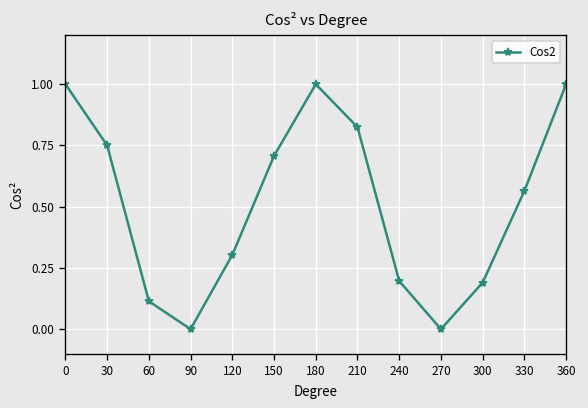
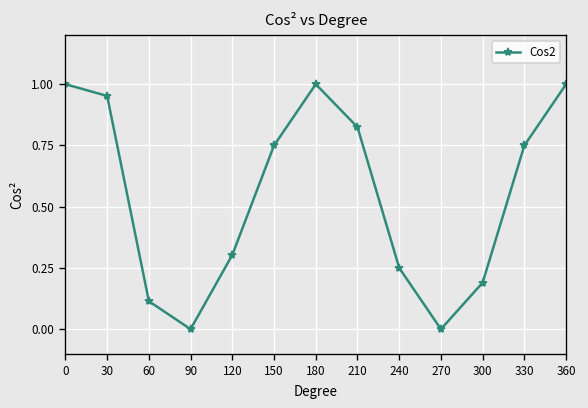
  {
    "0": 1.00,
-   "30": 0.75,
+   "30": 0.95,
    "60": 0.11,
    "90": 0.00,
    "120": 0.30,
-   "150": 0.71,
+   "150": 0.75,
    "180": 1.00,
    "210": 0.82,
-   "240": 0.20,
+   "240": 0.25,
    "270": 0.00,
    "300": 0.19,
-   "330": 0.56,
+   "330": 0.75,
    "360": 1.00
  }
